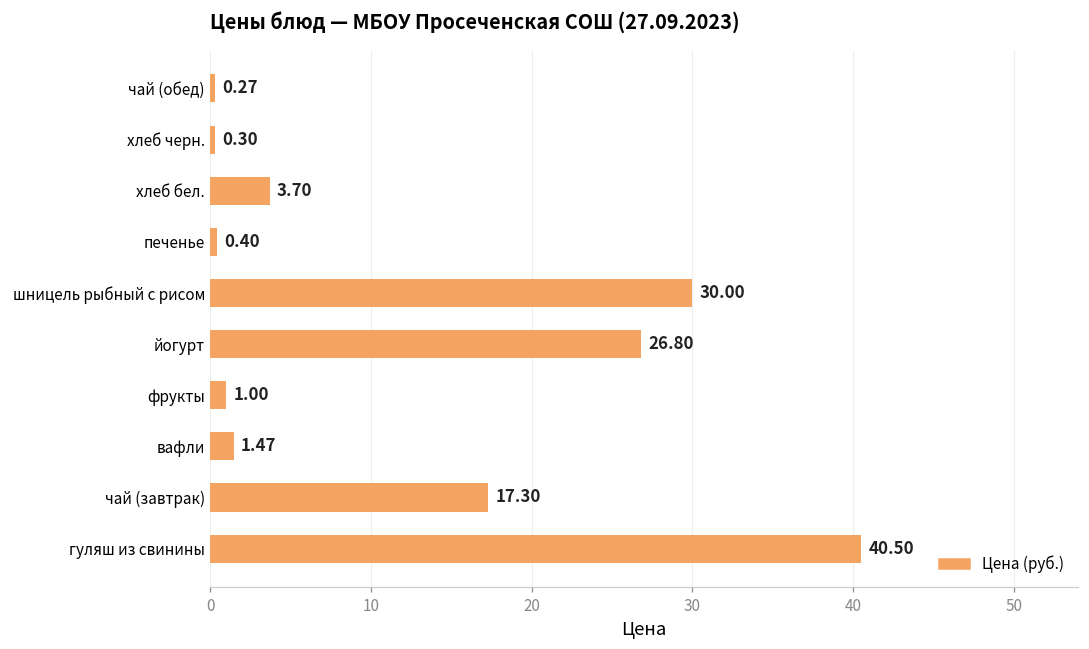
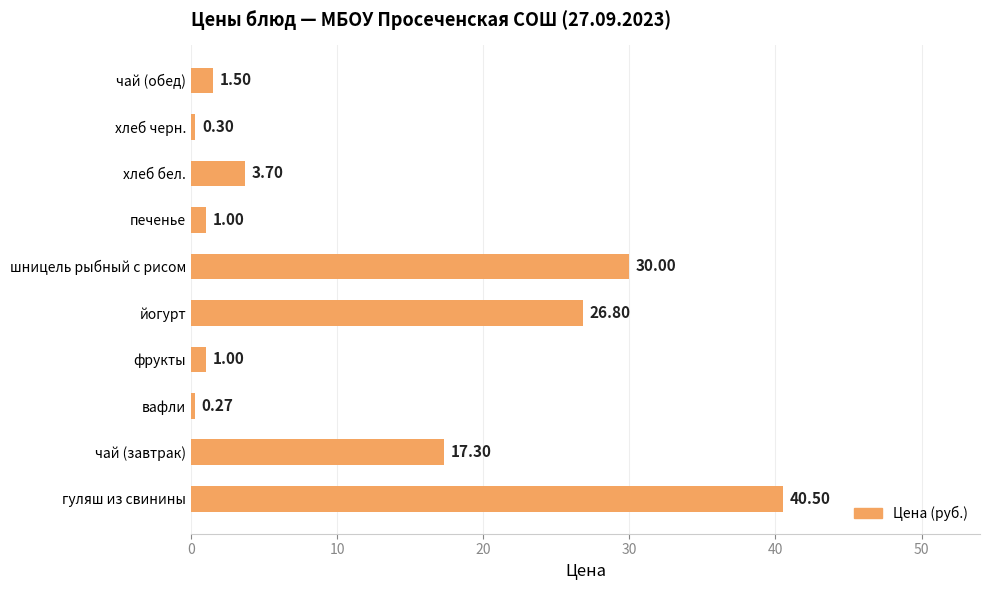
  {
-   "чай (обед)": 0.27,
+   "чай (обед)": 1.50,
    "хлеб черн.": 0.30,
    "хлеб бел.": 3.70,
-   "печенье": 0.40,
+   "печенье": 1.00,
    "шницель рыбный с рисом": 30.00,
    "йогурт": 26.80,
    "фрукты": 1.00,
-   "вафли": 1.47,
+   "вафли": 0.27,
    "чай (завтрак)": 17.30,
    "гуляш из свинины": 40.50
  }
